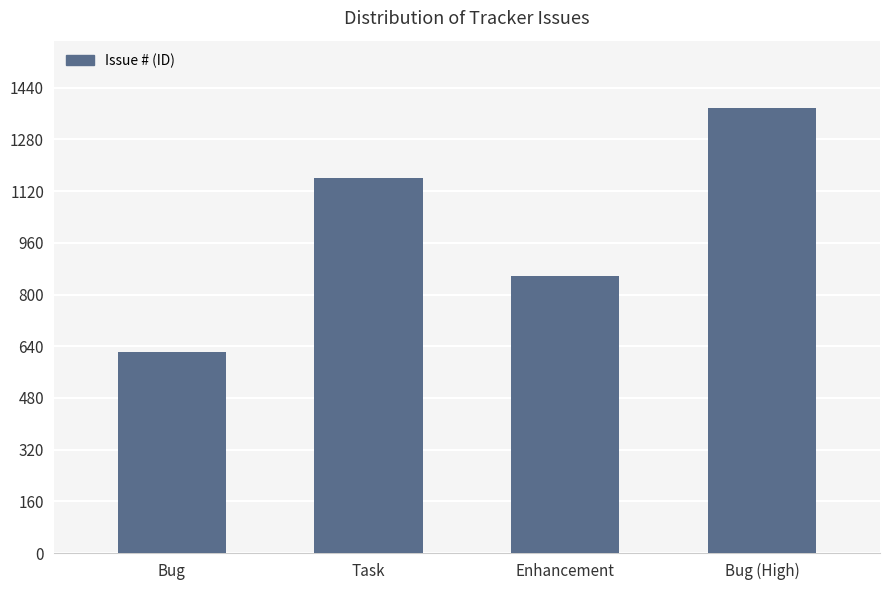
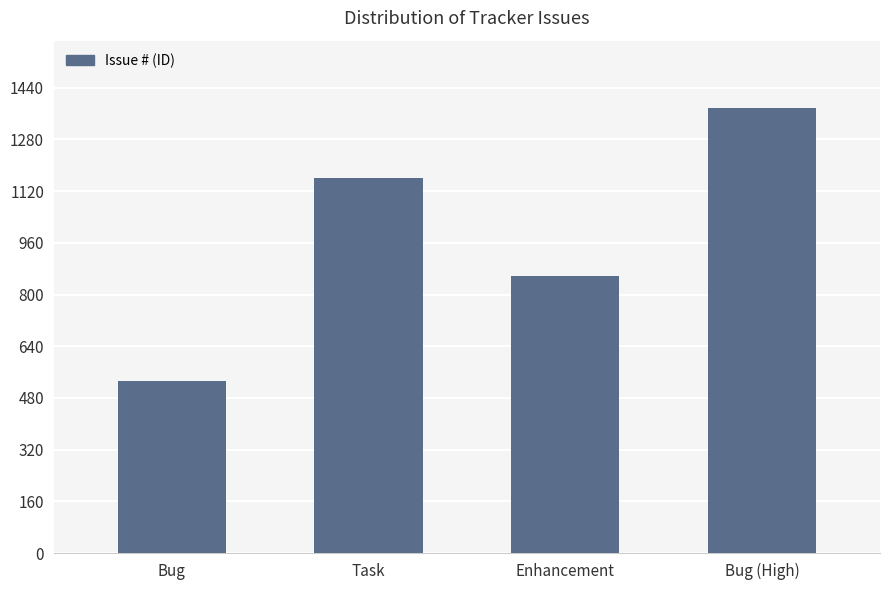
  {
-   "Bug": 620,
+   "Bug": 530,
    "Task": 1160,
    "Enhancement": 860,
    "Bug (High)": 1380
  }
